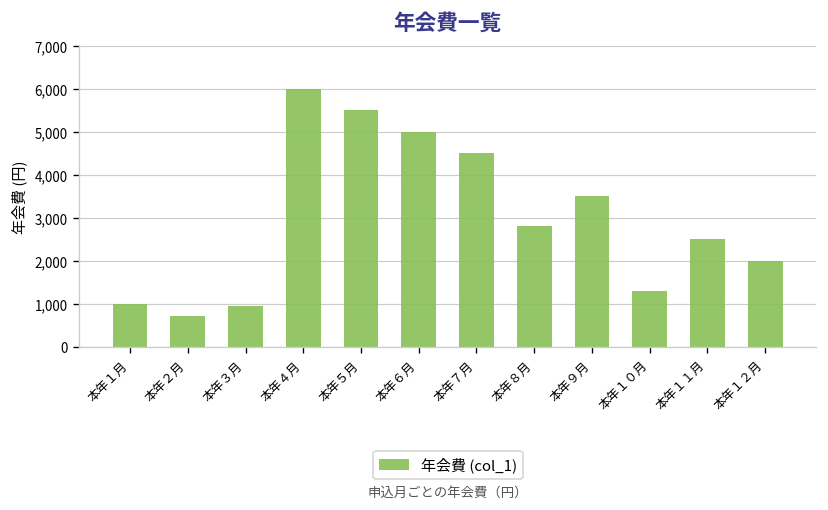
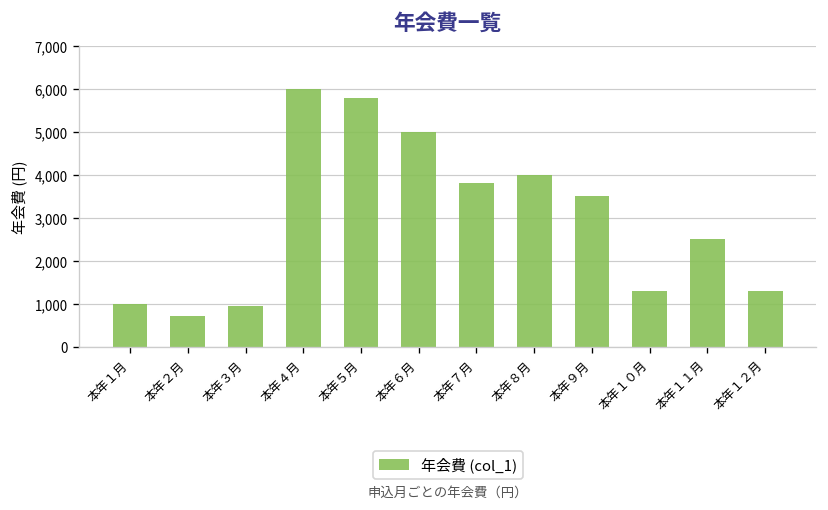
  {
    "本年１月": "1,000",
    "本年２月": "700",
    "本年３月": "1,000",
    "本年４月": "6,000",
-   "本年５月": "5,500",
+   "本年５月": "5,800",
    "本年６月": "5,000",
-   "本年７月": "4,500",
-   "本年８月": "2,800",
+   "本年７月": "3,800",
+   "本年８月": "4,000",
    "本年９月": "3,500",
    "本年１０月": "1,300",
    "本年１１月": "2,500",
-   "本年１２月": "2,000"
+   "本年１２月": "1,300"
  }
